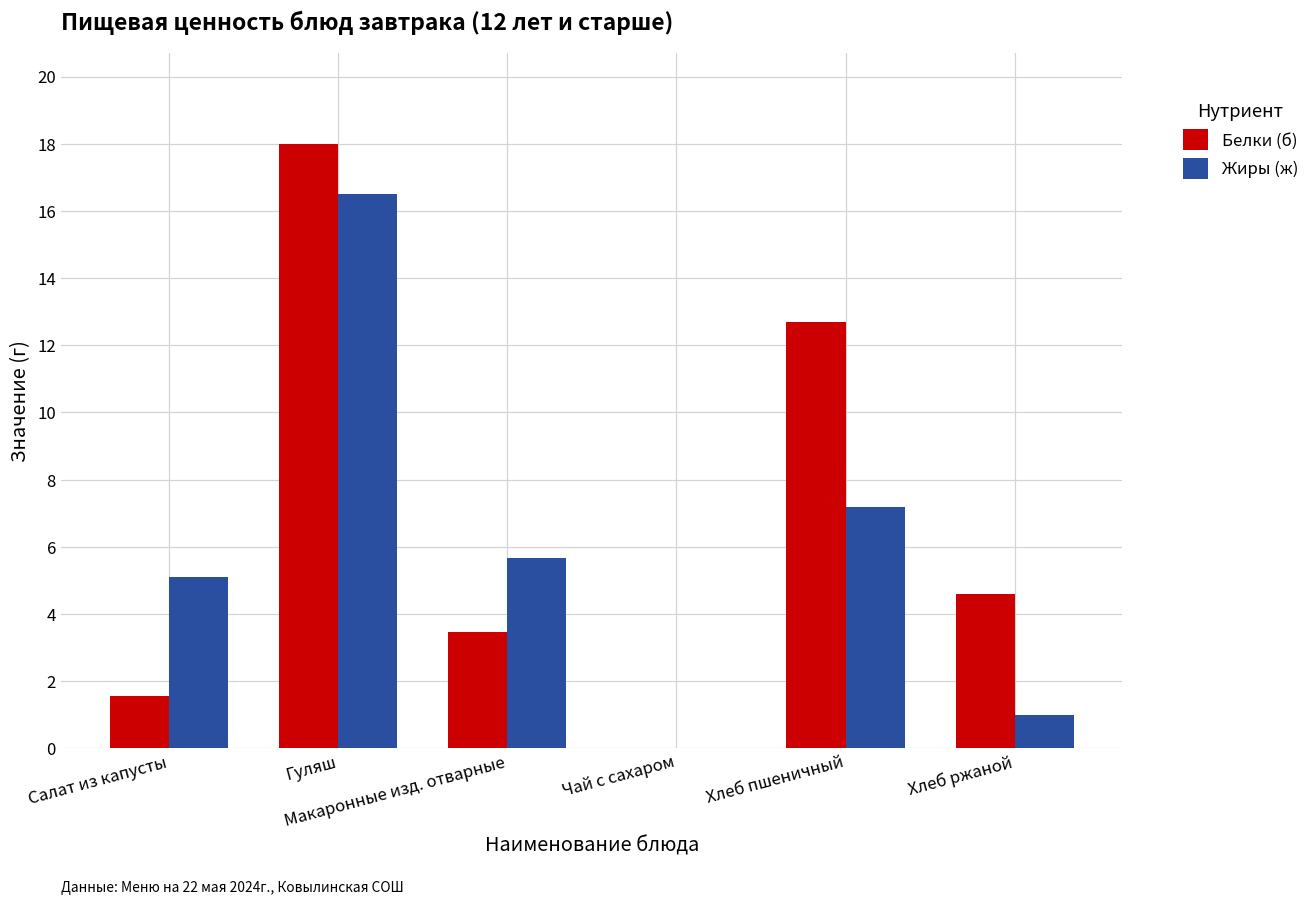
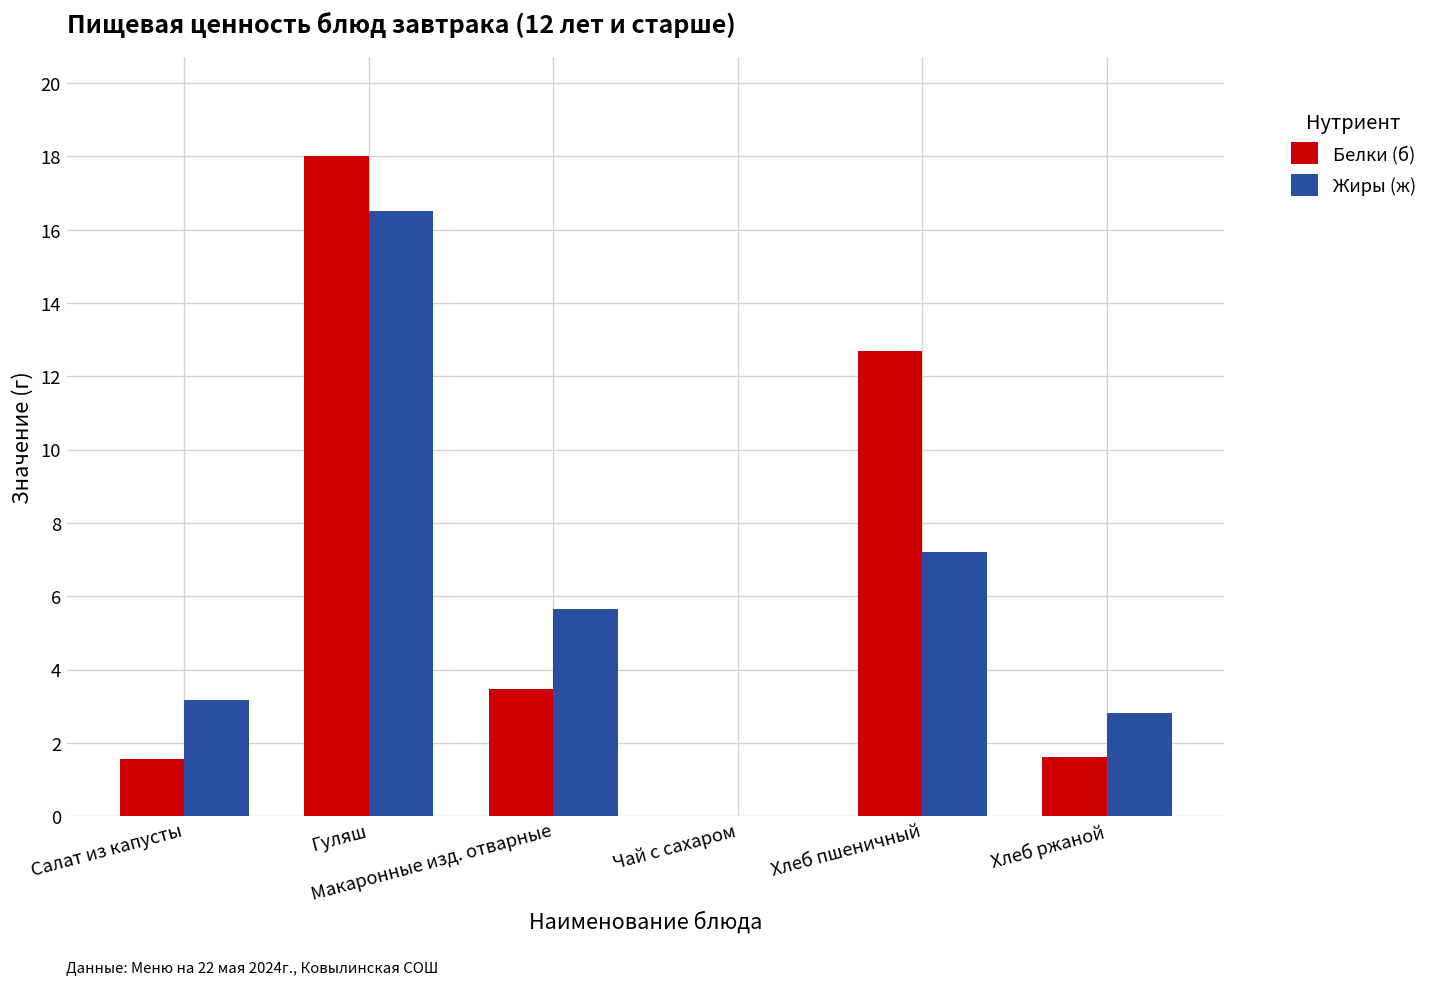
  {
    "Белки (б)": {
      "Салат из капусты": 1.6,
      "Гуляш": 18.0,
      "Макаронные изд. отварные": 3.5,
      "Чай с сахаром": 0.0,
      "Хлеб пшеничный": 12.7,
-     "Хлеб ржаной": 4.6
+     "Хлеб ржаной": 1.6
    },
    "Жиры (ж)": {
-     "Салат из капусты": 5.1,
+     "Салат из капусты": 3.2,
      "Гуляш": 16.5,
      "Макаронные изд. отварные": 5.7,
      "Чай с сахаром": 0.0,
      "Хлеб пшеничный": 7.2,
-     "Хлеб ржаной": 1.0
+     "Хлеб ржаной": 2.8
    }
  }
